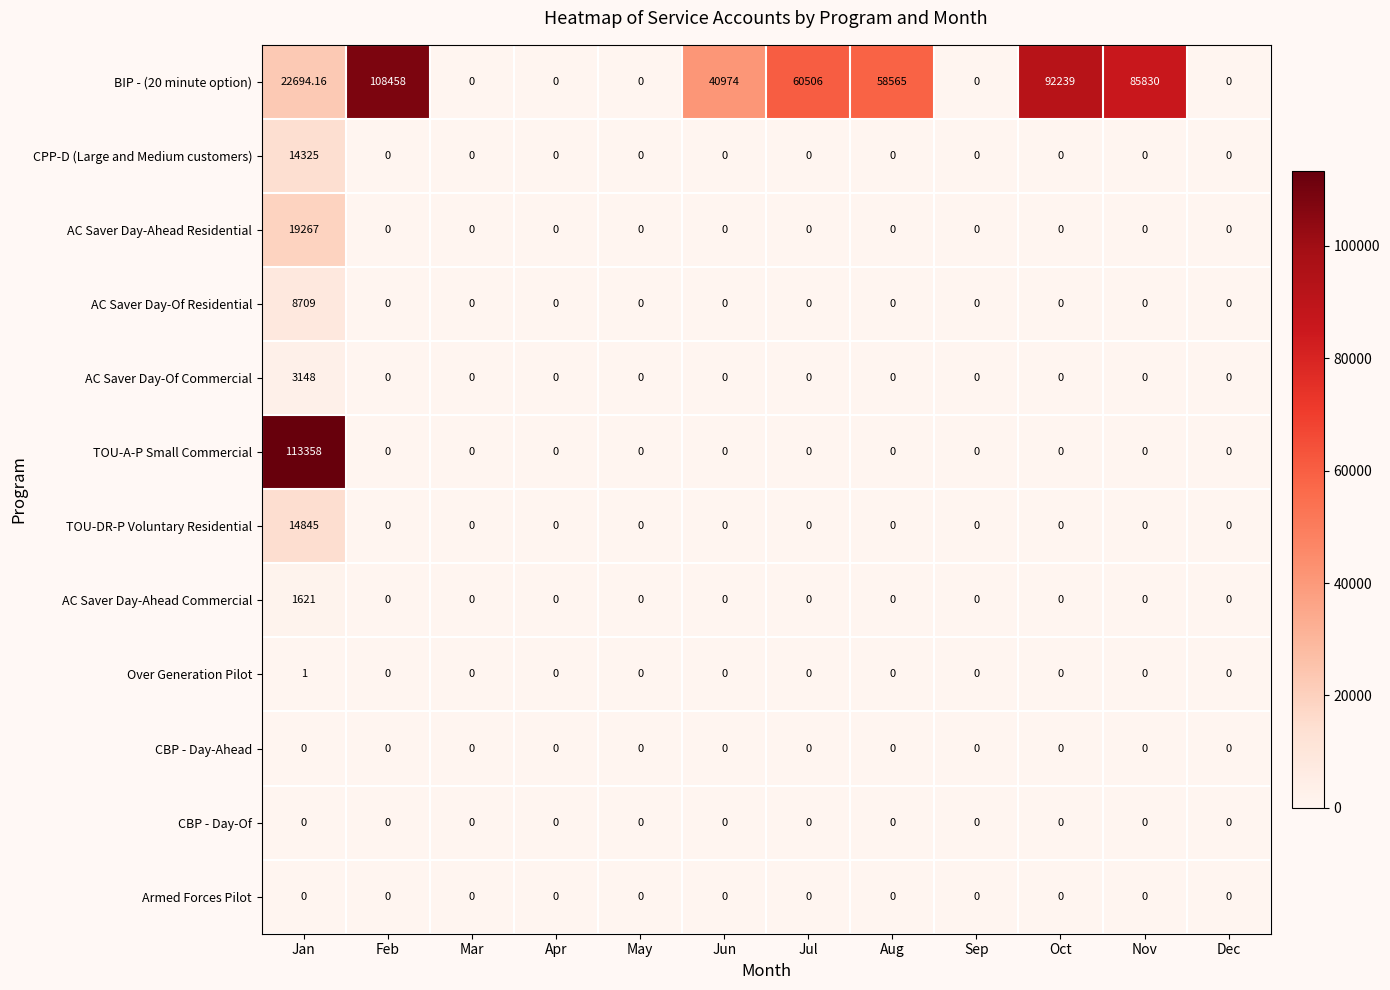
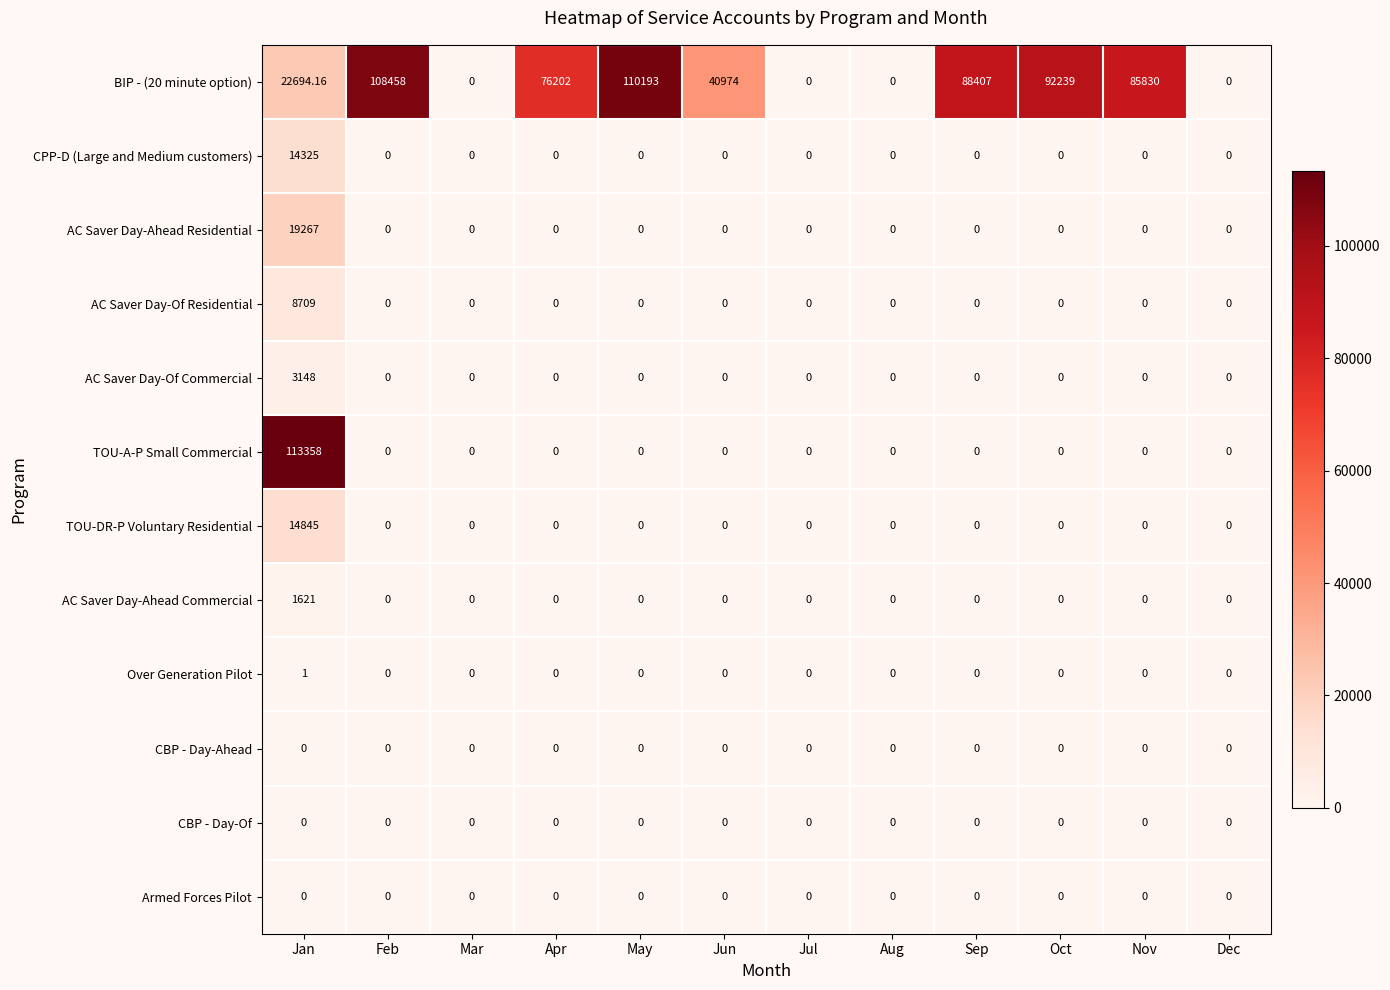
  {
    "BIP - (20 minute option)": {
      "Jan": 22694.16,
      "Feb": 108458,
      "Mar": 0,
-     "Apr": 0,
-     "May": 0,
+     "Apr": 76202,
+     "May": 110193,
      "Jun": 40974,
-     "Jul": 60506,
-     "Aug": 58565,
-     "Sep": 0,
+     "Jul": 0,
+     "Aug": 0,
+     "Sep": 88407,
      "Oct": 92239,
      "Nov": 85830,
      "Dec": 0
    },
    "CPP-D (Large and Medium customers)": {
      "Jan": 14325,
      "Feb": 0,
      "Mar": 0,
      "Apr": 0,
      "May": 0,
      "Jun": 0,
      "Jul": 0,
      "Aug": 0,
      "Sep": 0,
      "Oct": 0,
      "Nov": 0,
      "Dec": 0
    },
    "AC Saver Day-Ahead Residential": {
      "Jan": 19267,
      "Feb": 0,
      "Mar": 0,
      "Apr": 0,
      "May": 0,
      "Jun": 0,
      "Jul": 0,
      "Aug": 0,
      "Sep": 0,
      "Oct": 0,
      "Nov": 0,
      "Dec": 0
    },
    "AC Saver Day-Of Residential": {
      "Jan": 8709,
      "Feb": 0,
      "Mar": 0,
      "Apr": 0,
      "May": 0,
      "Jun": 0,
      "Jul": 0,
      "Aug": 0,
      "Sep": 0,
      "Oct": 0,
      "Nov": 0,
      "Dec": 0
    },
    "AC Saver Day-Of Commercial": {
      "Jan": 3148,
      "Feb": 0,
      "Mar": 0,
      "Apr": 0,
      "May": 0,
      "Jun": 0,
      "Jul": 0,
      "Aug": 0,
      "Sep": 0,
      "Oct": 0,
      "Nov": 0,
      "Dec": 0
    },
    "TOU-A-P Small Commercial": {
      "Jan": 113358,
      "Feb": 0,
      "Mar": 0,
      "Apr": 0,
      "May": 0,
      "Jun": 0,
      "Jul": 0,
      "Aug": 0,
      "Sep": 0,
      "Oct": 0,
      "Nov": 0,
      "Dec": 0
    },
    "TOU-DR-P Voluntary Residential": {
      "Jan": 14845,
      "Feb": 0,
      "Mar": 0,
      "Apr": 0,
      "May": 0,
      "Jun": 0,
      "Jul": 0,
      "Aug": 0,
      "Sep": 0,
      "Oct": 0,
      "Nov": 0,
      "Dec": 0
    },
    "AC Saver Day-Ahead Commercial": {
      "Jan": 1621,
      "Feb": 0,
      "Mar": 0,
      "Apr": 0,
      "May": 0,
      "Jun": 0,
      "Jul": 0,
      "Aug": 0,
      "Sep": 0,
      "Oct": 0,
      "Nov": 0,
      "Dec": 0
    },
    "Over Generation Pilot": {
      "Jan": 1,
      "Feb": 0,
      "Mar": 0,
      "Apr": 0,
      "May": 0,
      "Jun": 0,
      "Jul": 0,
      "Aug": 0,
      "Sep": 0,
      "Oct": 0,
      "Nov": 0,
      "Dec": 0
    },
    "CBP - Day-Ahead": {
      "Jan": 0,
      "Feb": 0,
      "Mar": 0,
      "Apr": 0,
      "May": 0,
      "Jun": 0,
      "Jul": 0,
      "Aug": 0,
      "Sep": 0,
      "Oct": 0,
      "Nov": 0,
      "Dec": 0
    },
    "CBP - Day-Of": {
      "Jan": 0,
      "Feb": 0,
      "Mar": 0,
      "Apr": 0,
      "May": 0,
      "Jun": 0,
      "Jul": 0,
      "Aug": 0,
      "Sep": 0,
      "Oct": 0,
      "Nov": 0,
      "Dec": 0
    },
    "Armed Forces Pilot": {
      "Jan": 0,
      "Feb": 0,
      "Mar": 0,
      "Apr": 0,
      "May": 0,
      "Jun": 0,
      "Jul": 0,
      "Aug": 0,
      "Sep": 0,
      "Oct": 0,
      "Nov": 0,
      "Dec": 0
    }
  }
